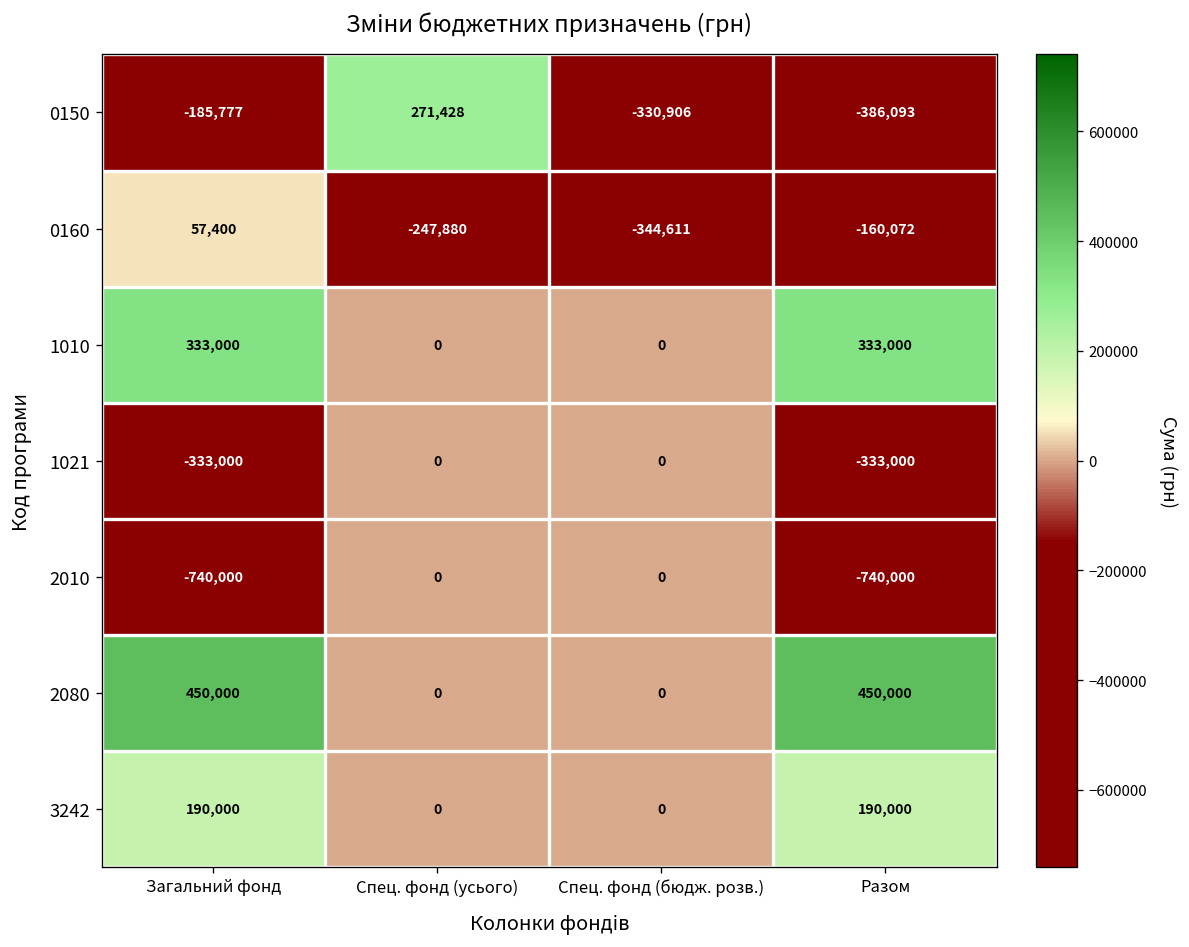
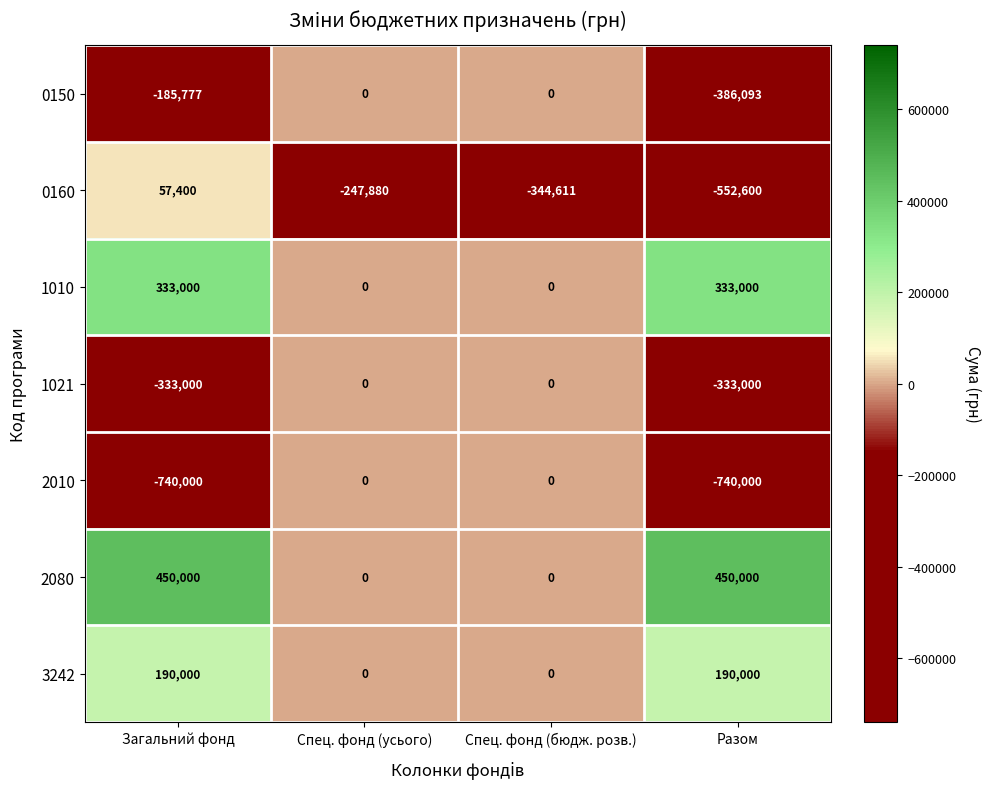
  {
    "0150": {
      "Загальний фонд": "-185,777",
-     "Спец. фонд (усього)": "271,428",
-     "Спец. фонд (бюдж. розв.)": "-330,906",
+     "Спец. фонд (усього)": "0",
+     "Спец. фонд (бюдж. розв.)": "0",
      "Разом": "-386,093"
    },
    "0160": {
      "Загальний фонд": "57,400",
      "Спец. фонд (усього)": "-247,880",
      "Спец. фонд (бюдж. розв.)": "-344,611",
-     "Разом": "-160,072"
+     "Разом": "-552,600"
    },
    "1010": {
      "Загальний фонд": "333,000",
      "Спец. фонд (усього)": "0",
      "Спец. фонд (бюдж. розв.)": "0",
      "Разом": "333,000"
    },
    "1021": {
      "Загальний фонд": "-333,000",
      "Спец. фонд (усього)": "0",
      "Спец. фонд (бюдж. розв.)": "0",
      "Разом": "-333,000"
    },
    "2010": {
      "Загальний фонд": "-740,000",
      "Спец. фонд (усього)": "0",
      "Спец. фонд (бюдж. розв.)": "0",
      "Разом": "-740,000"
    },
    "2080": {
      "Загальний фонд": "450,000",
      "Спец. фонд (усього)": "0",
      "Спец. фонд (бюдж. розв.)": "0",
      "Разом": "450,000"
    },
    "3242": {
      "Загальний фонд": "190,000",
      "Спец. фонд (усього)": "0",
      "Спец. фонд (бюдж. розв.)": "0",
      "Разом": "190,000"
    }
  }
